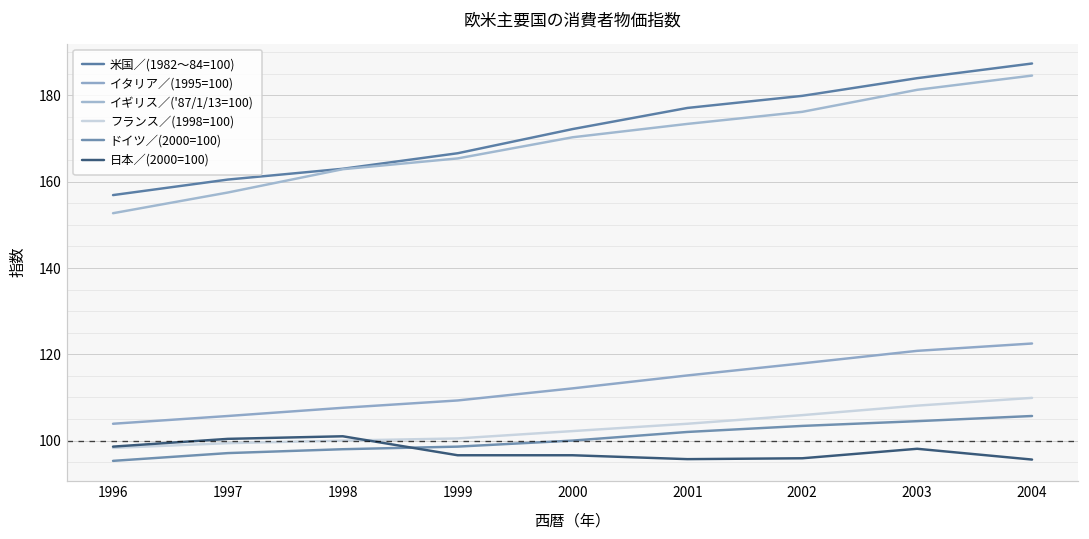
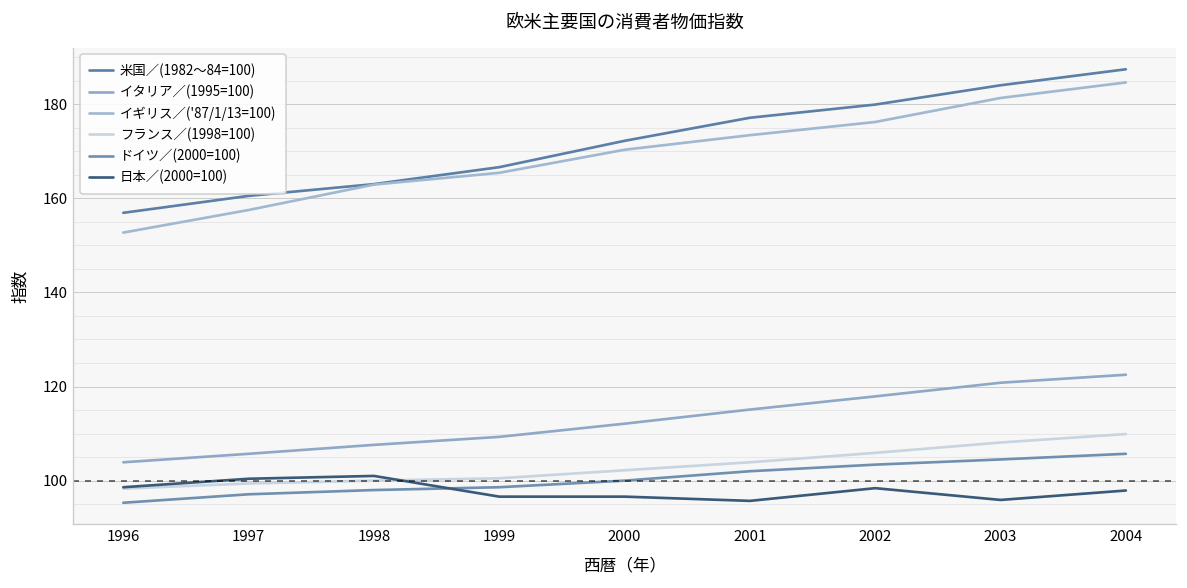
  {
    "日本／(2000=100)": {
      "1997": 100,
      "1998": 101,
      "1999": 97,
      "2000": 97,
      "2001": 96,
-     "2002": 96,
-     "2003": 98,
-     "2004": 96
+     "2002": 98,
+     "2003": 96,
+     "2004": 98
    }
  }
